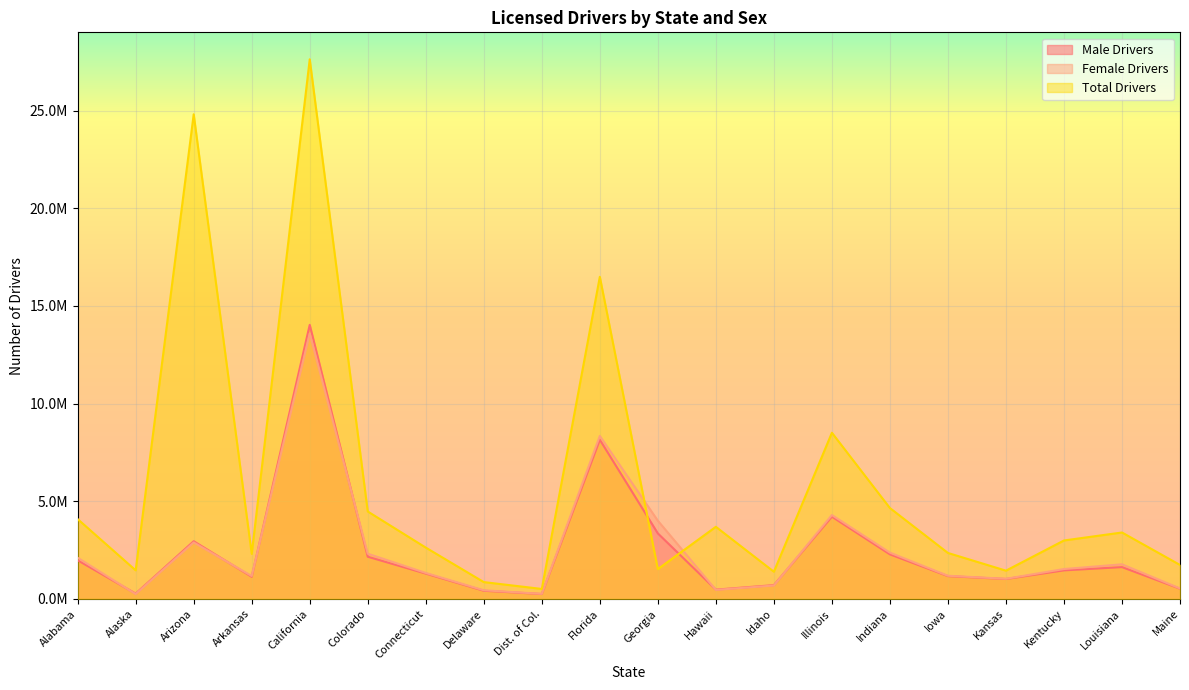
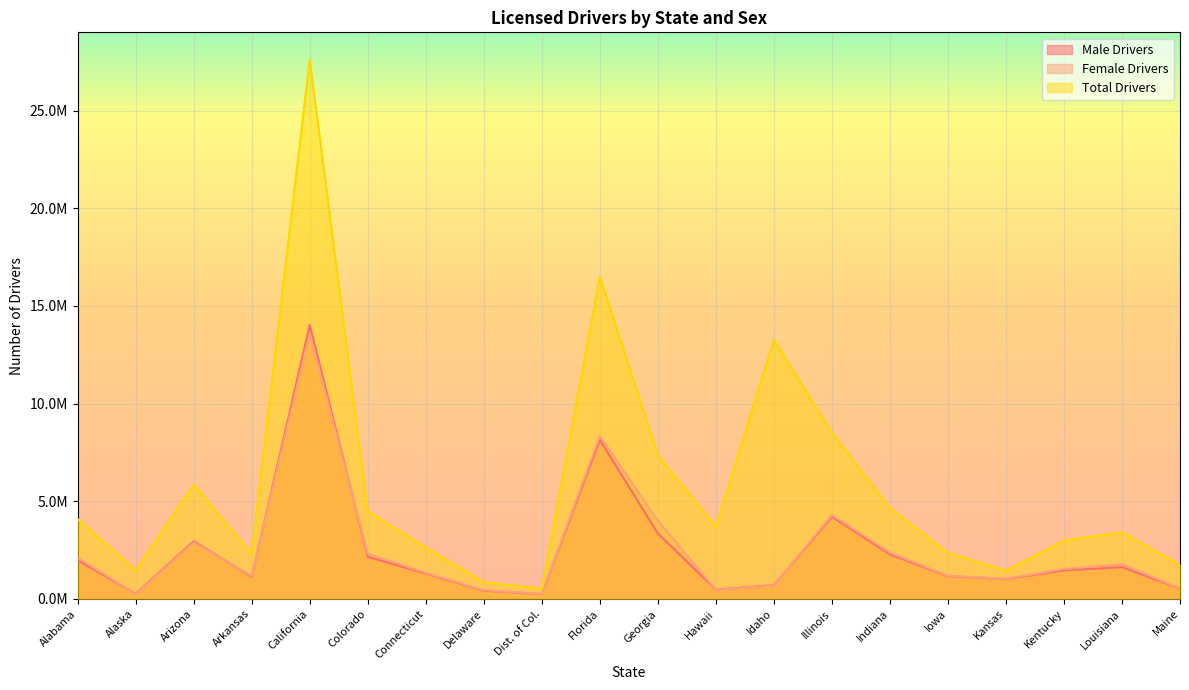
  {
    "Total Drivers": {
      "Alabama": 4100000,
      "Alaska": 1500000,
-     "Arizona": 24800000,
+     "Arizona": 5800000,
      "Arkansas": 2300000,
      "California": 27600000,
      "Colorado": 4500000,
      "Connecticut": 2600000,
      "Delaware": 900000,
      "Dist. of Col.": 500000,
      "Florida": 16500000,
-     "Georgia": 1500000,
+     "Georgia": 7400000,
      "Hawaii": 3700000,
-     "Idaho": 1400000,
+     "Idaho": 13300000,
      "Illinois": 8500000,
      "Indiana": 4700000,
      "Iowa": 2400000,
      "Kansas": 1400000,
      "Kentucky": 3000000,
      "Louisiana": 3400000,
      "Maine": 1700000
    }
  }
